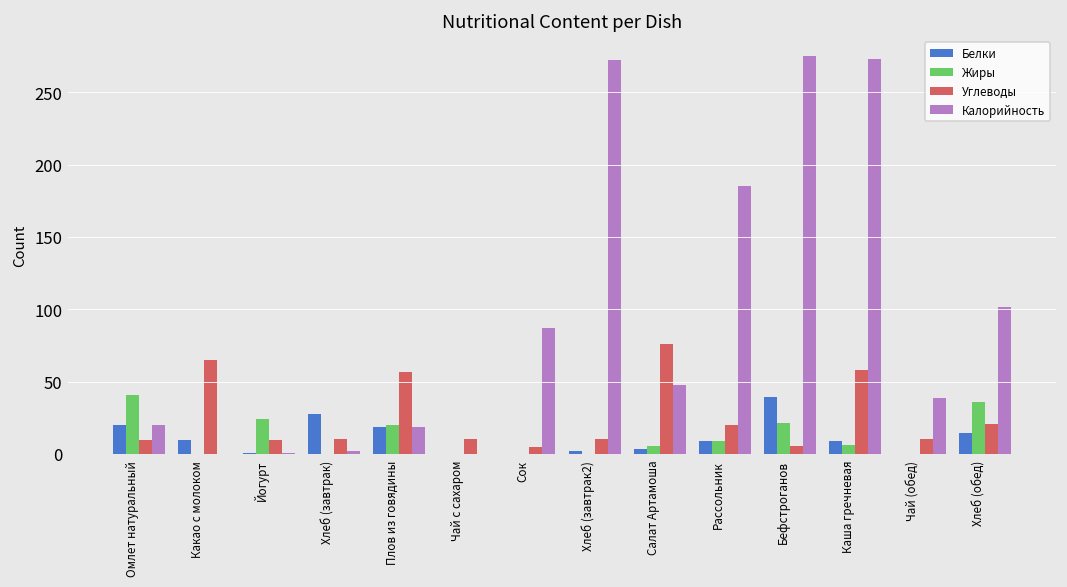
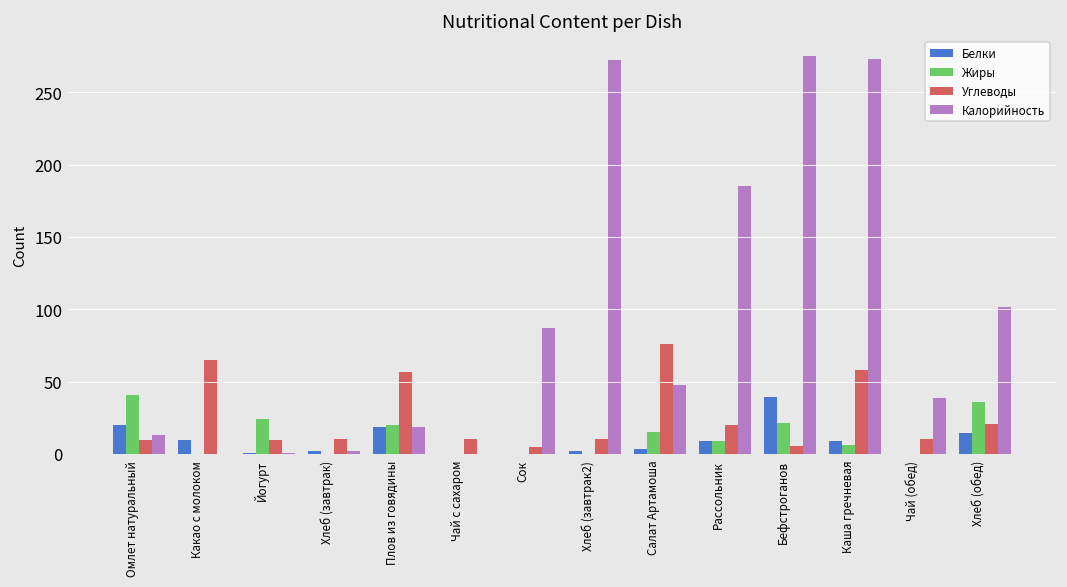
  {
    "Белки": {
      "Омлет натуральный": 20,
      "Какао с молоком": 10,
-     "Хлеб (завтрак)": 28,
+     "Хлеб (завтрак)": 2,
      "Плов из говядины": 19,
      "Салат Артамоша": 4,
      "Рассольник": 9,
      "Бефстроганов": 39,
      "Каша гречневая": 9,
      "Хлеб (обед)": 15
    },
    "Жиры": {
      "Омлет натуральный": 41,
      "Какао с молоком": 0,
      "Йогурт": 25,
      "Плов из говядины": 20,
      "Чай с сахаром": 0,
      "Сок": 0,
-     "Салат Артамоша": 6,
+     "Салат Артамоша": 15,
      "Рассольник": 9,
      "Бефстроганов": 21,
      "Каша гречневая": 6,
      "Чай (обед)": 0,
      "Хлеб (обед)": 36
    },
    "Углеводы": {
      "Омлет натуральный": 10,
      "Какао с молоком": 65,
      "Йогурт": 10,
      "Хлеб (завтрак)": 11,
      "Плов из говядины": 57,
      "Чай с сахаром": 10,
      "Сок": 5,
      "Хлеб (завтрак2)": 11,
      "Салат Артамоша": 76,
      "Рассольник": 20,
      "Бефстроганов": 6,
      "Каша гречневая": 58,
      "Чай (обед)": 10,
      "Хлеб (обед)": 21
    },
    "Калорийность": {
-     "Омлет натуральный": 20,
+     "Омлет натуральный": 13,
      "Плов из говядины": 19,
      "Сок": 87,
      "Хлеб (завтрак2)": 273,
      "Салат Артамоша": 48,
      "Рассольник": 186,
      "Бефстроганов": 275,
      "Каша гречневая": 273,
      "Чай (обед)": 39,
      "Хлеб (обед)": 102
    }
  }
